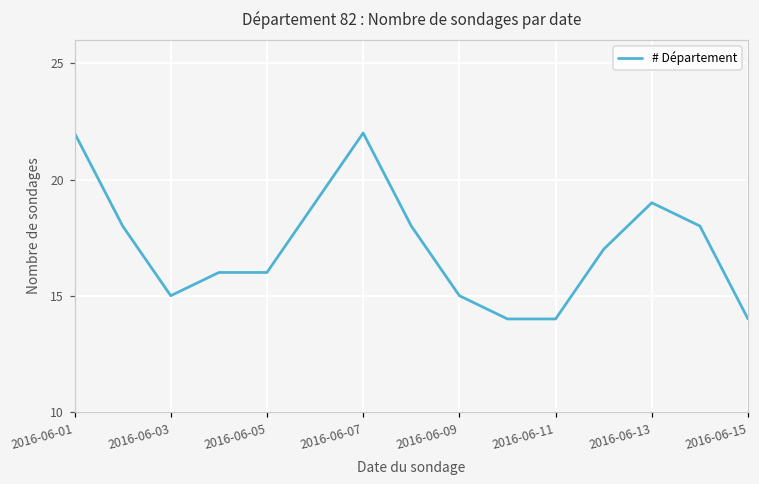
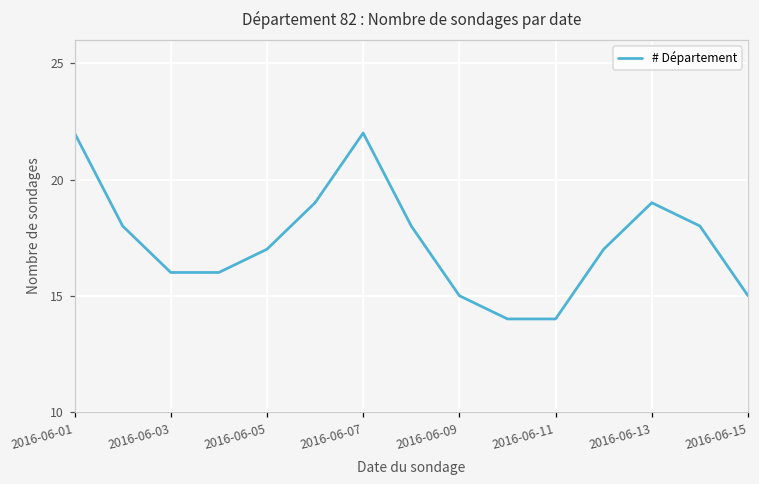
  {
    "2016-06-01": 22,
-   "2016-06-03": 15,
-   "2016-06-05": 16,
+   "2016-06-03": 16,
+   "2016-06-05": 17,
    "2016-06-07": 22,
    "2016-06-09": 15,
    "2016-06-11": 14,
    "2016-06-13": 19,
-   "2016-06-15": 14
+   "2016-06-15": 15
  }
